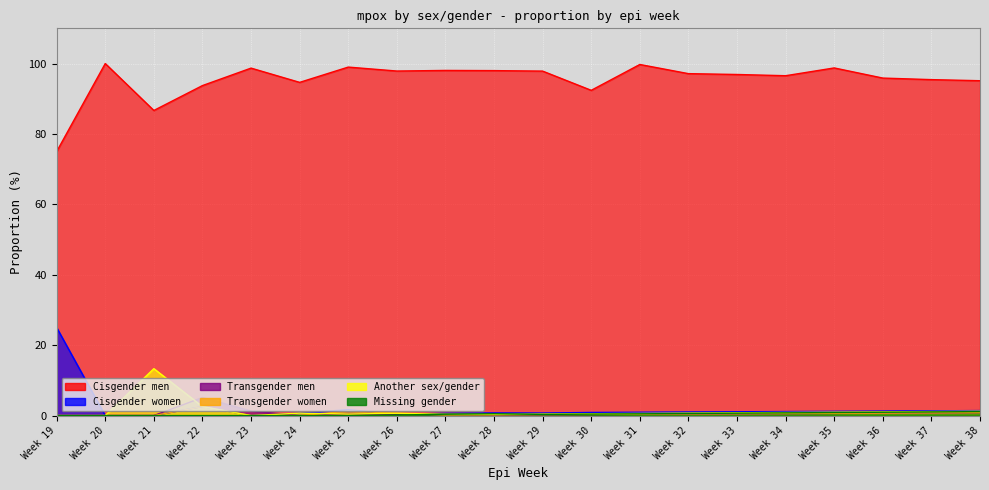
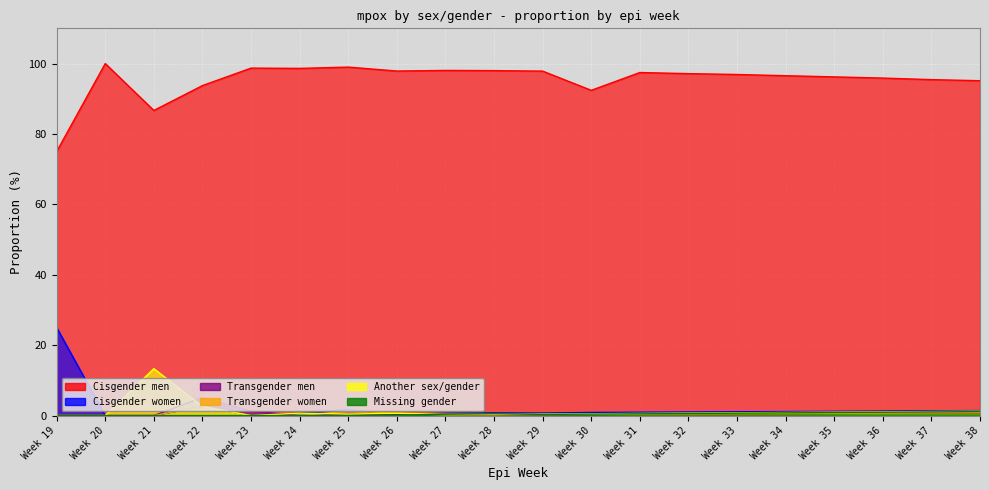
  {
    "Cisgender men": {
      "Week 19": 75,
      "Week 20": 100,
      "Week 21": 87,
      "Week 22": 94,
      "Week 23": 99,
-     "Week 24": 95,
+     "Week 24": 99,
      "Week 25": 99,
      "Week 26": 98,
      "Week 27": 98,
      "Week 28": 98,
      "Week 29": 98,
      "Week 30": 92,
-     "Week 31": 100,
+     "Week 31": 97,
      "Week 32": 97,
      "Week 33": 97,
      "Week 34": 97,
-     "Week 35": 99,
+     "Week 35": 96,
      "Week 36": 96,
      "Week 37": 95,
      "Week 38": 95
    },
    "Cisgender women": {
      "Week 19": 25
    },
    "Transgender men": {
      "Week 23": 1
    },
    "Another sex/gender": {
      "Week 21": 13
    },
    "Missing gender": {
      "Week 22": 0
    }
  }
